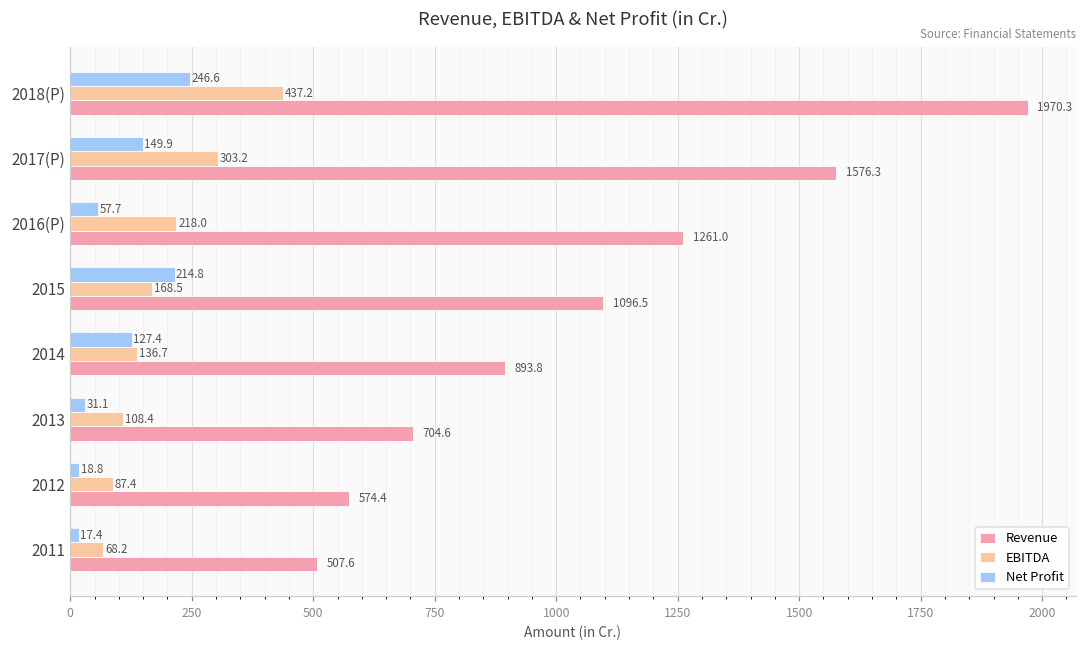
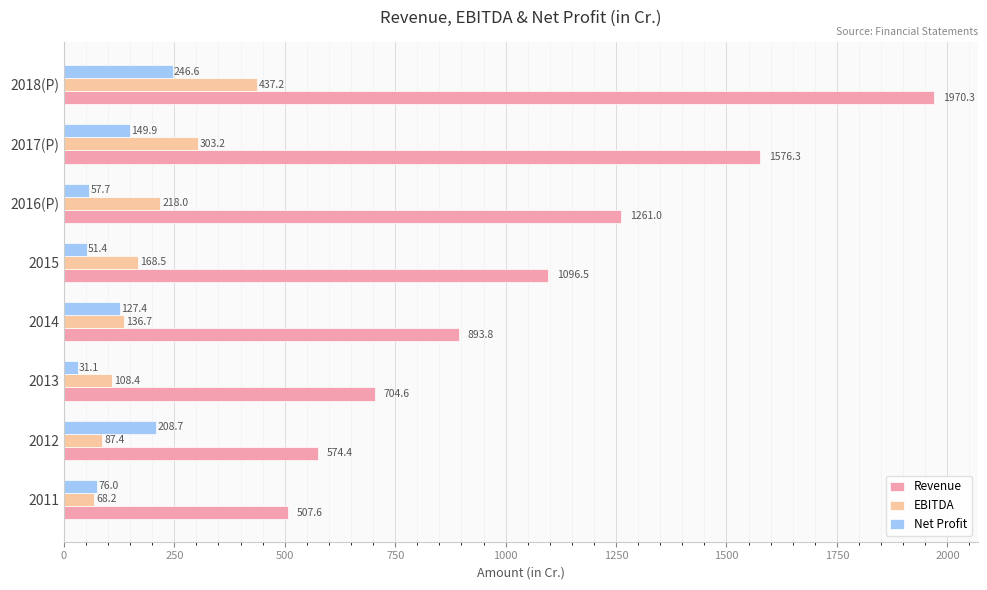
  {
    "Net Profit": {
      "2018(P)": 246.6,
      "2017(P)": 149.9,
      "2016(P)": 57.7,
-     "2015": 214.8,
+     "2015": 51.4,
      "2014": 127.4,
      "2013": 31.1,
-     "2012": 18.8,
-     "2011": 17.4
+     "2012": 208.7,
+     "2011": 76.0
    }
  }
